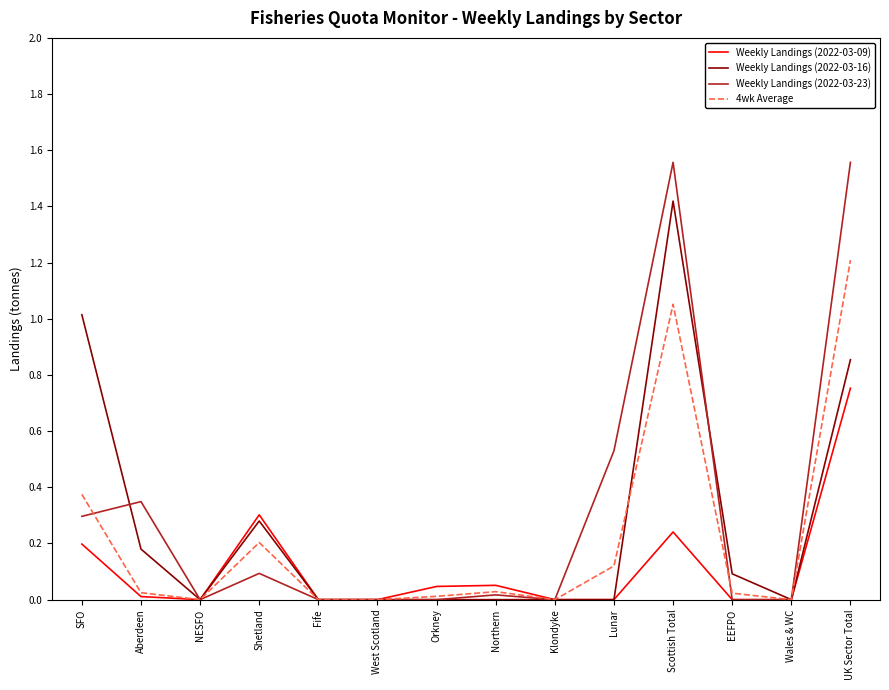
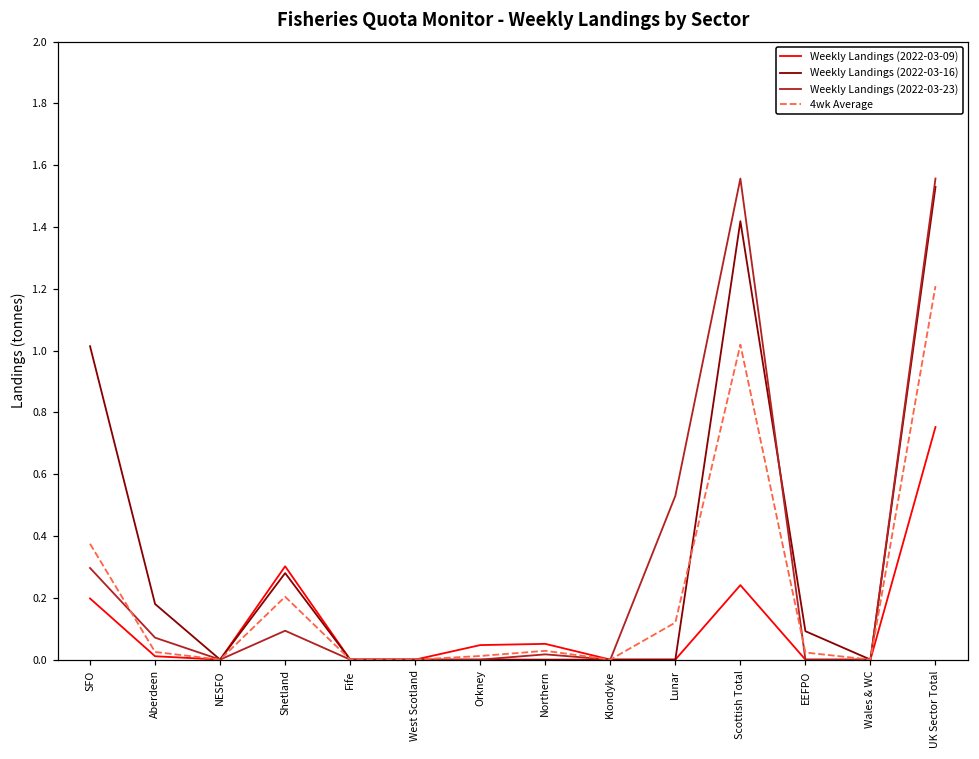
  {
    "Weekly Landings (2022-03-09)": {
      "SFO": 0.20,
      "Aberdeen": 0.01,
      "Shetland": 0.30,
      "Orkney": 0.05,
      "Northern": 0.05,
      "Scottish Total": 0.24,
      "UK Sector Total": 0.75
    },
    "Weekly Landings (2022-03-16)": {
      "SFO": 1.01,
      "Aberdeen": 0.18,
      "Shetland": 0.28,
      "Northern": 0.00,
      "Scottish Total": 1.42,
      "EEFPO": 0.09,
-     "UK Sector Total": 0.85
+     "UK Sector Total": 1.53
    },
    "Weekly Landings (2022-03-23)": {
      "SFO": 0.30,
-     "Aberdeen": 0.35,
+     "Aberdeen": 0.07,
      "Shetland": 0.09,
      "Northern": 0.02,
      "Lunar": 0.53,
      "Scottish Total": 1.56,
      "UK Sector Total": 1.56
    },
    "4wk Average": {
      "SFO": 0.37,
      "Aberdeen": 0.02,
      "Shetland": 0.20,
      "Orkney": 0.01,
      "Northern": 0.03,
      "Lunar": 0.12,
-     "Scottish Total": 1.05,
+     "Scottish Total": 1.02,
      "EEFPO": 0.02,
      "UK Sector Total": 1.21
    }
  }
